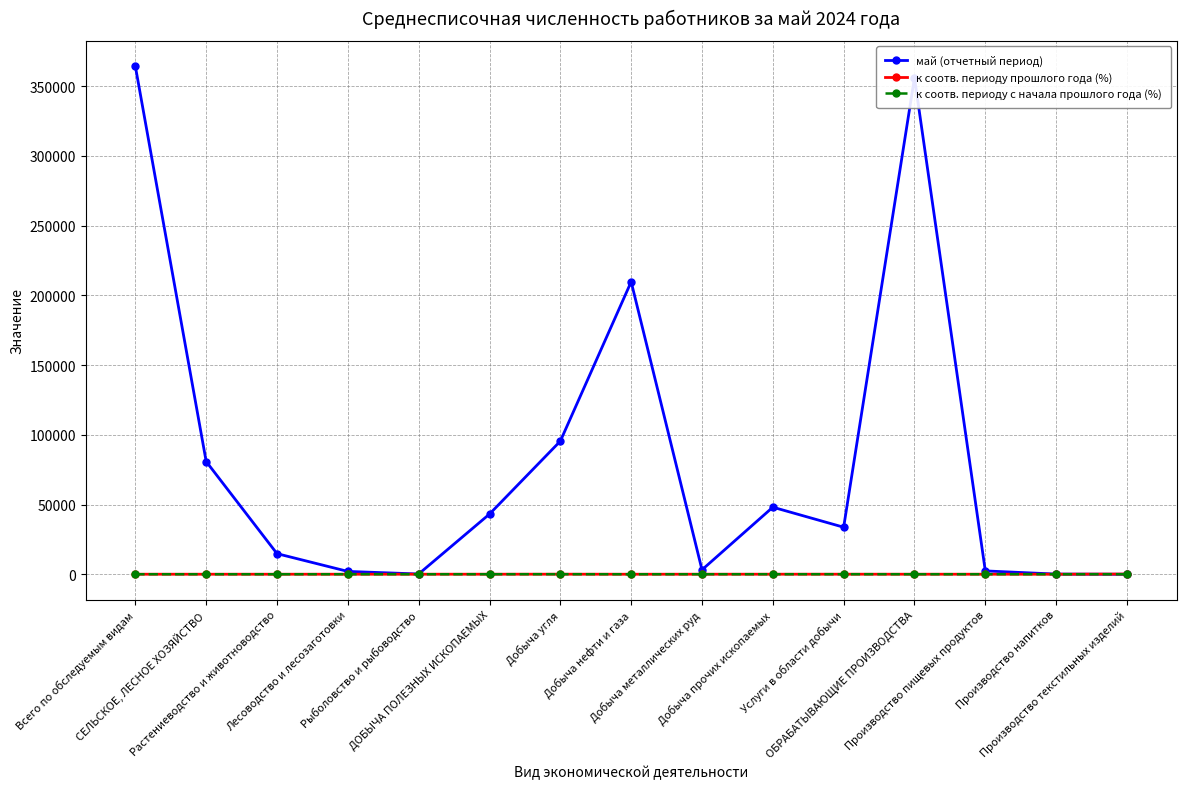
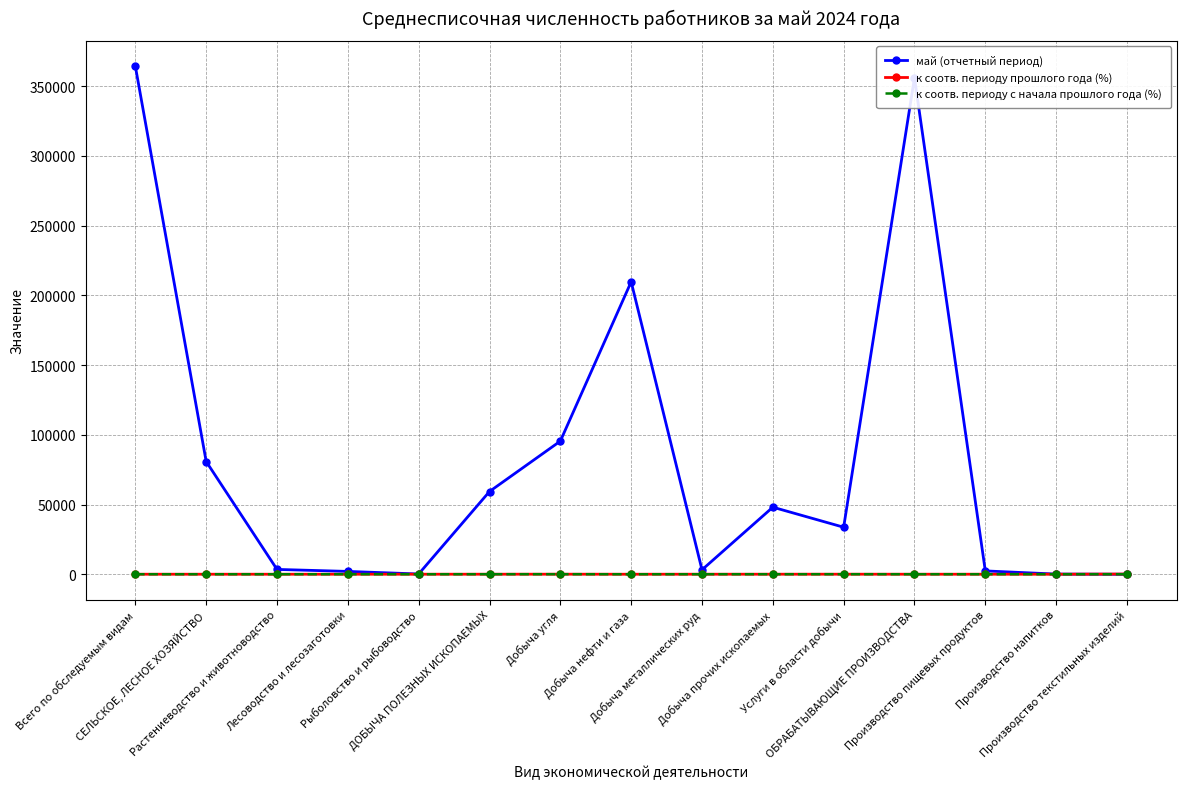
  {
    "май (отчетный период)": {
      "Всего по обследуемым видам": 364000,
      "СЕЛЬСКОЕ, ЛЕСНОЕ ХОЗЯЙСТВО": 81000,
-     "Растениеводство и животноводство": 15000,
+     "Растениеводство и животноводство": 4000,
      "Лесоводство и лесозаготовки": 2000,
-     "ДОБЫЧА ПОЛЕЗНЫХ ИСКОПАЕМЫХ": 43000,
+     "ДОБЫЧА ПОЛЕЗНЫХ ИСКОПАЕМЫХ": 59000,
      "Добыча угля": 96000,
      "Добыча нефти и газа": 210000,
      "Добыча металлических руд": 3000,
      "Добыча прочих ископаемых": 48000,
      "Услуги в области добычи": 34000,
      "Производство пищевых продуктов": 2000
    },
    "к соотв. периоду с начала прошлого года (%)": {
      "Всего по обследуемым видам": 0,
      "СЕЛЬСКОЕ, ЛЕСНОЕ ХОЗЯЙСТВО": 0,
      "Растениеводство и животноводство": 0,
      "Лесоводство и лесозаготовки": 0,
      "ДОБЫЧА ПОЛЕЗНЫХ ИСКОПАЕМЫХ": 0,
      "Добыча угля": 0,
      "Добыча нефти и газа": 0,
      "Добыча металлических руд": 0,
      "Добыча прочих ископаемых": 0,
      "Услуги в области добычи": 0,
      "ОБРАБАТЫВАЮЩИЕ ПРОИЗВОДСТВА": 0,
      "Производство пищевых продуктов": 0
    }
  }
